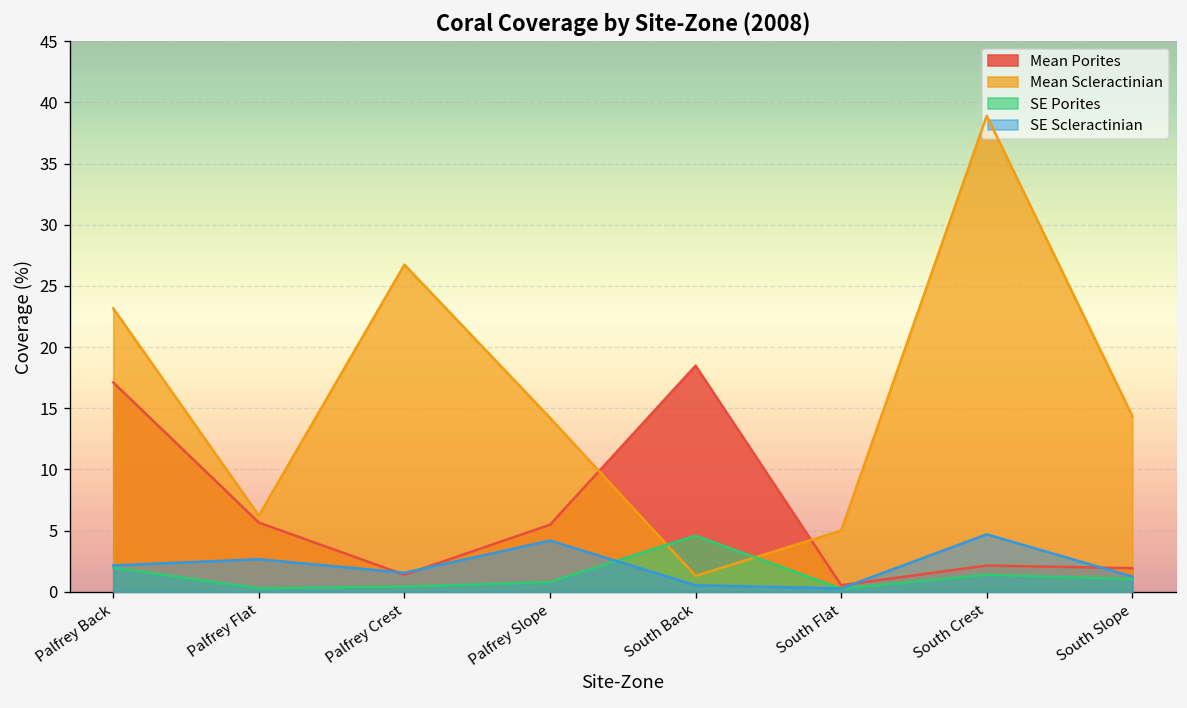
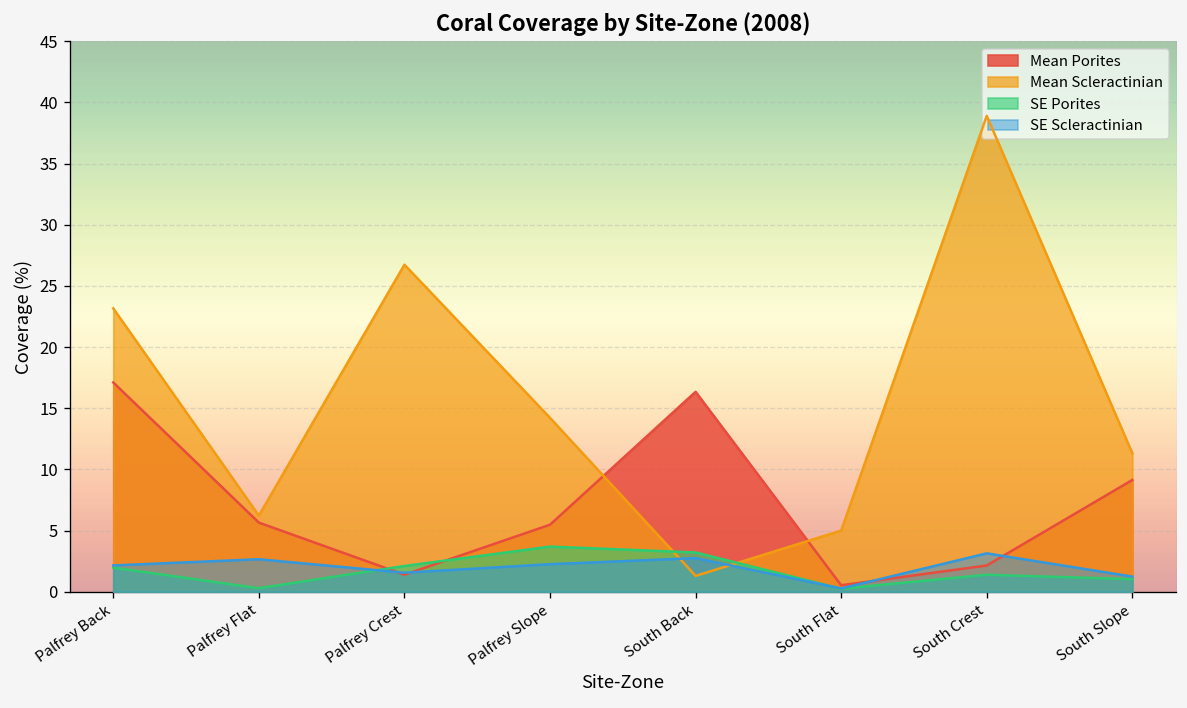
  {
    "Mean Porites": {
      "Palfrey Back": 17.1,
      "Palfrey Flat": 5.7,
      "Palfrey Slope": 5.5,
-     "South Back": 18.5,
+     "South Back": 16.3,
      "South Flat": 0.5,
      "South Crest": 2.2,
-     "South Slope": 1.9
+     "South Slope": 9.1
    },
    "Mean Scleractinian": {
      "Palfrey Back": 23.2,
      "Palfrey Flat": 6.2,
      "Palfrey Crest": 26.7,
      "Palfrey Slope": 14.2,
      "South Back": 1.3,
      "South Flat": 5.0,
-     "South Slope": 14.4
+     "South Slope": 11.3
    },
    "SE Porites": {
      "Palfrey Flat": 0.3,
-     "Palfrey Crest": 0.4,
-     "Palfrey Slope": 0.8,
-     "South Back": 4.6,
+     "Palfrey Crest": 2.1,
+     "Palfrey Slope": 3.7,
+     "South Back": 3.2,
      "South Crest": 1.4
    },
    "SE Scleractinian": {
      "Palfrey Flat": 2.7,
-     "Palfrey Slope": 4.2,
-     "South Back": 0.5,
-     "South Crest": 4.7
+     "Palfrey Slope": 2.3,
+     "South Back": 2.8,
+     "South Crest": 3.1
    }
  }
